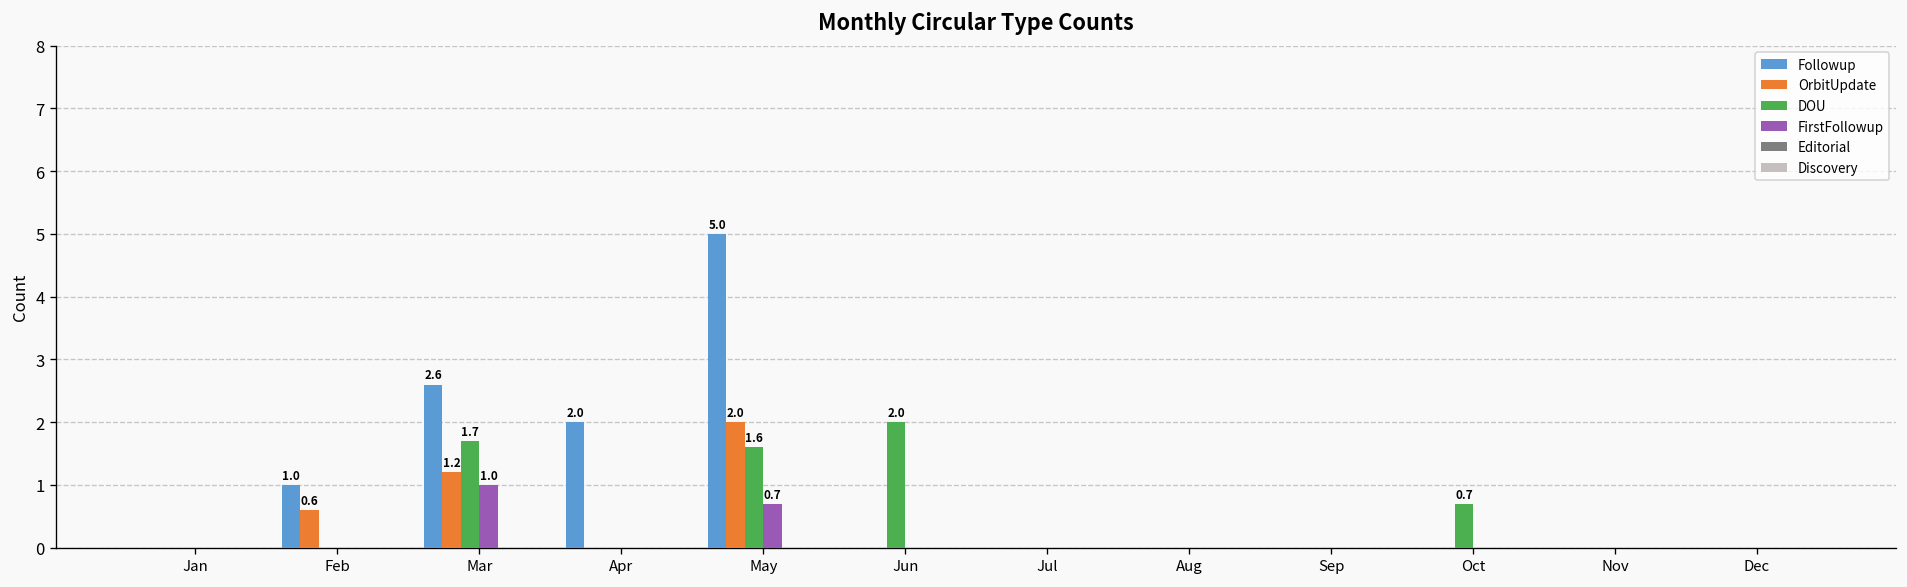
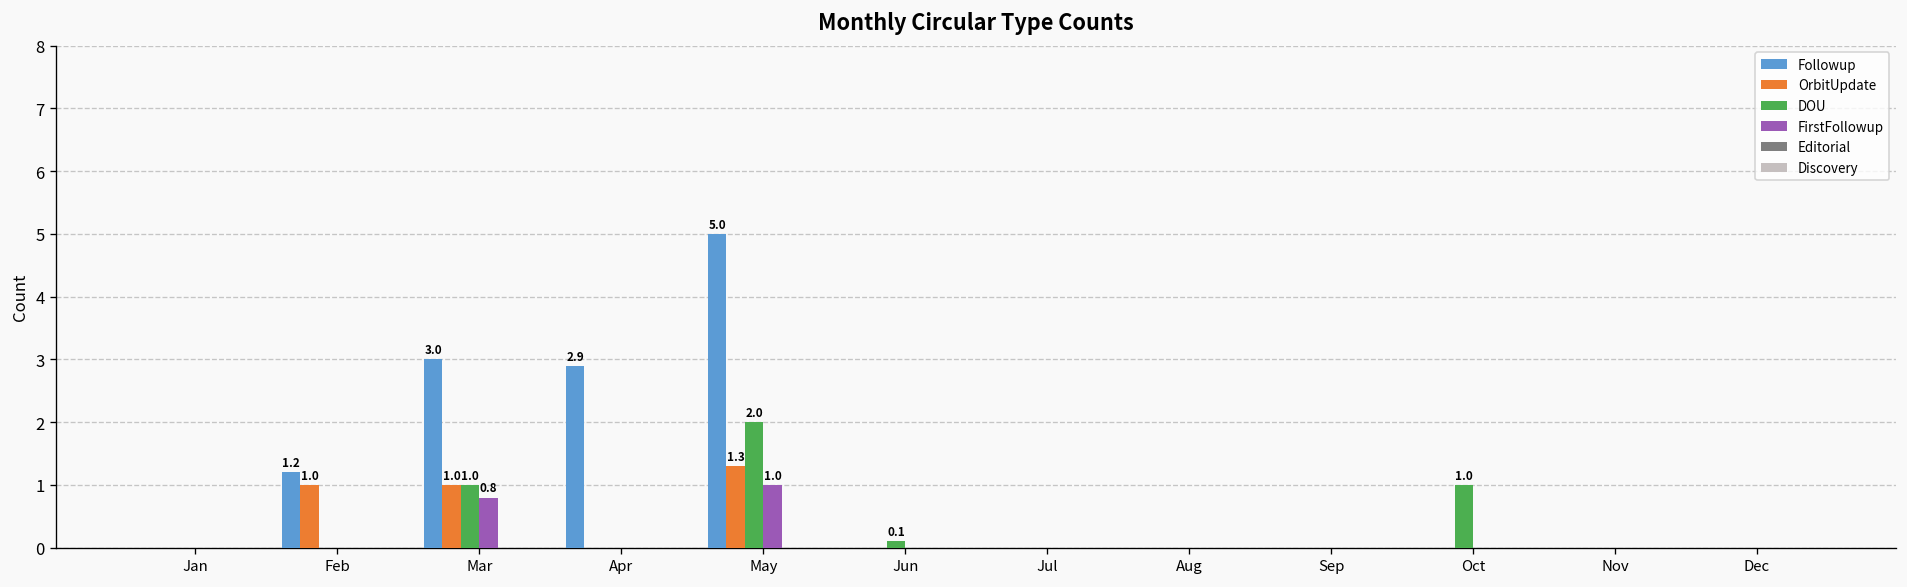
  {
    "Followup": {
-     "Feb": 1.0,
-     "Mar": 2.6,
-     "Apr": 2.0,
+     "Feb": 1.2,
+     "Mar": 3.0,
+     "Apr": 2.9,
      "May": 5.0
    },
    "OrbitUpdate": {
-     "Feb": 0.6,
-     "Mar": 1.2,
-     "May": 2.0
+     "Feb": 1.0,
+     "Mar": 1.0,
+     "May": 1.3
    },
    "DOU": {
-     "Mar": 1.7,
-     "May": 1.6,
-     "Jun": 2.0,
-     "Oct": 0.7
+     "Mar": 1.0,
+     "May": 2.0,
+     "Jun": 0.1,
+     "Oct": 1.0
    },
    "FirstFollowup": {
-     "Mar": 1.0,
-     "May": 0.7
+     "Mar": 0.8,
+     "May": 1.0
    },
    "Editorial": {
      "Jan": 0.0,
      "Feb": 0.0,
      "Mar": 0.0,
      "Apr": 0.0,
      "May": 0.0,
      "Jun": 0.0,
      "Jul": 0.0,
      "Aug": 0.0,
      "Sep": 0.0,
      "Oct": 0.0,
      "Nov": 0.0,
      "Dec": 0.0
    },
    "Discovery": {
      "Jan": 0.0,
      "Feb": 0.0,
      "Mar": 0.0,
      "Apr": 0.0,
      "May": 0.0,
      "Jun": 0.0,
      "Jul": 0.0,
      "Aug": 0.0,
      "Sep": 0.0,
      "Oct": 0.0,
      "Nov": 0.0,
      "Dec": 0.0
    }
  }
